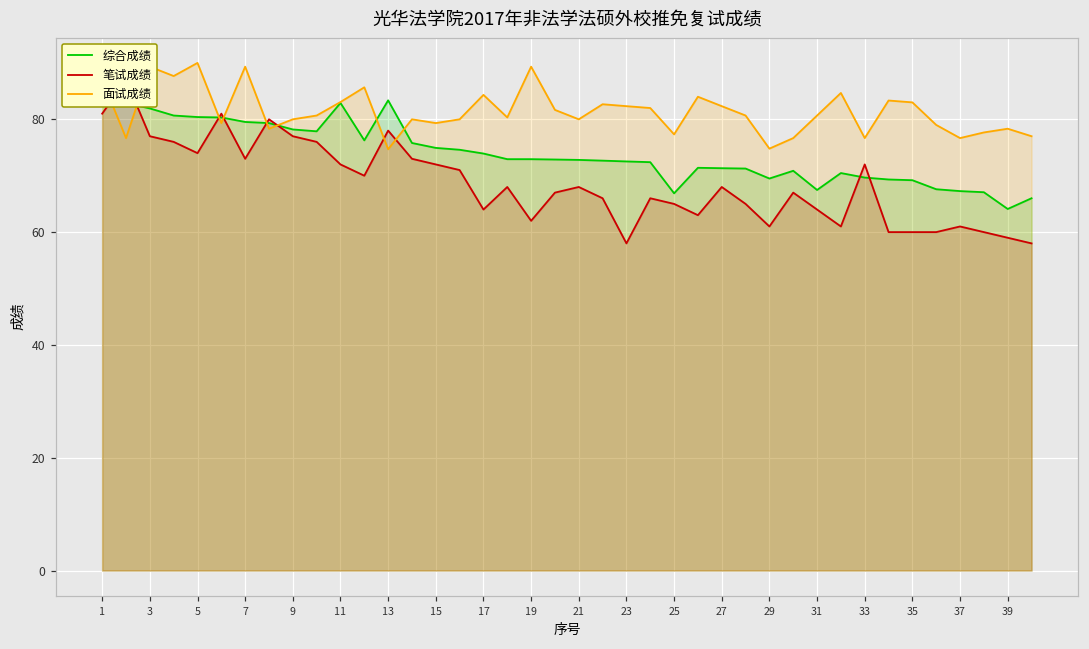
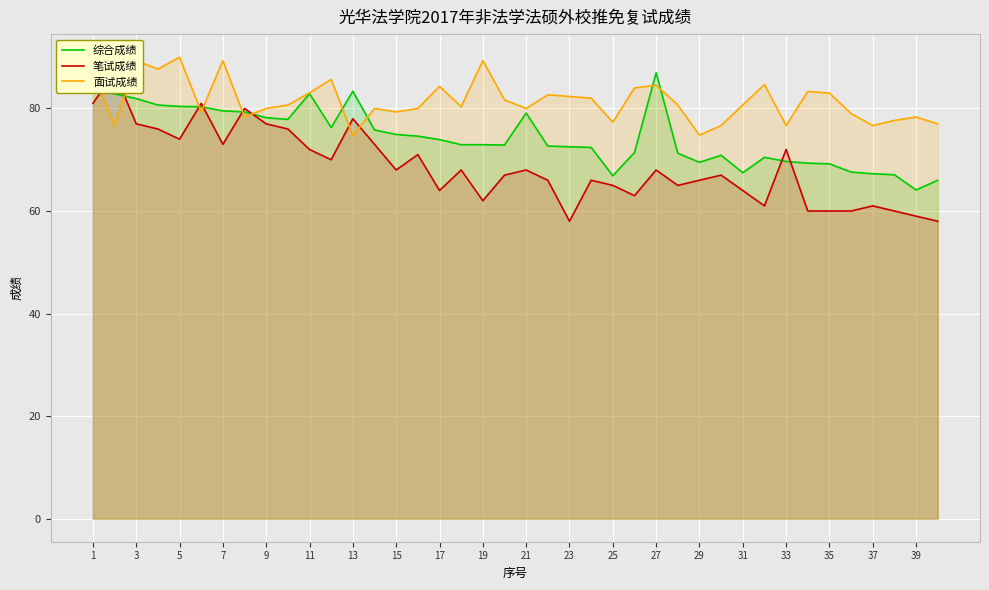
  {
    "综合成绩": {
      "3": 82,
      "5": 80,
      "7": 80,
      "9": 78,
      "13": 83,
      "15": 75,
      "17": 74,
      "19": 73,
-     "21": 73,
+     "21": 79,
      "23": 73,
      "25": 67,
-     "27": 71,
+     "27": 87,
      "29": 70,
      "31": 67,
      "33": 70,
      "35": 69,
      "37": 67,
      "39": 64
    },
    "笔试成绩": {
      "1": 81,
      "3": 77,
      "5": 74,
      "7": 73,
      "9": 77,
      "11": 72,
      "13": 78,
-     "15": 72,
+     "15": 68,
      "17": 64,
      "19": 62,
      "21": 68,
      "23": 58,
      "25": 65,
      "27": 68,
-     "29": 61,
+     "29": 66,
      "31": 64,
      "33": 72,
      "35": 60,
      "37": 61,
      "39": 59
    },
    "面试成绩": {
      "5": 90,
      "7": 89,
      "9": 80,
      "13": 75,
      "15": 79,
      "17": 84,
      "19": 89,
      "21": 80,
      "23": 82,
      "25": 77,
-     "27": 82,
+     "27": 85,
      "29": 75,
      "31": 81,
      "33": 77,
      "35": 83,
      "37": 77,
      "39": 78
    }
  }
